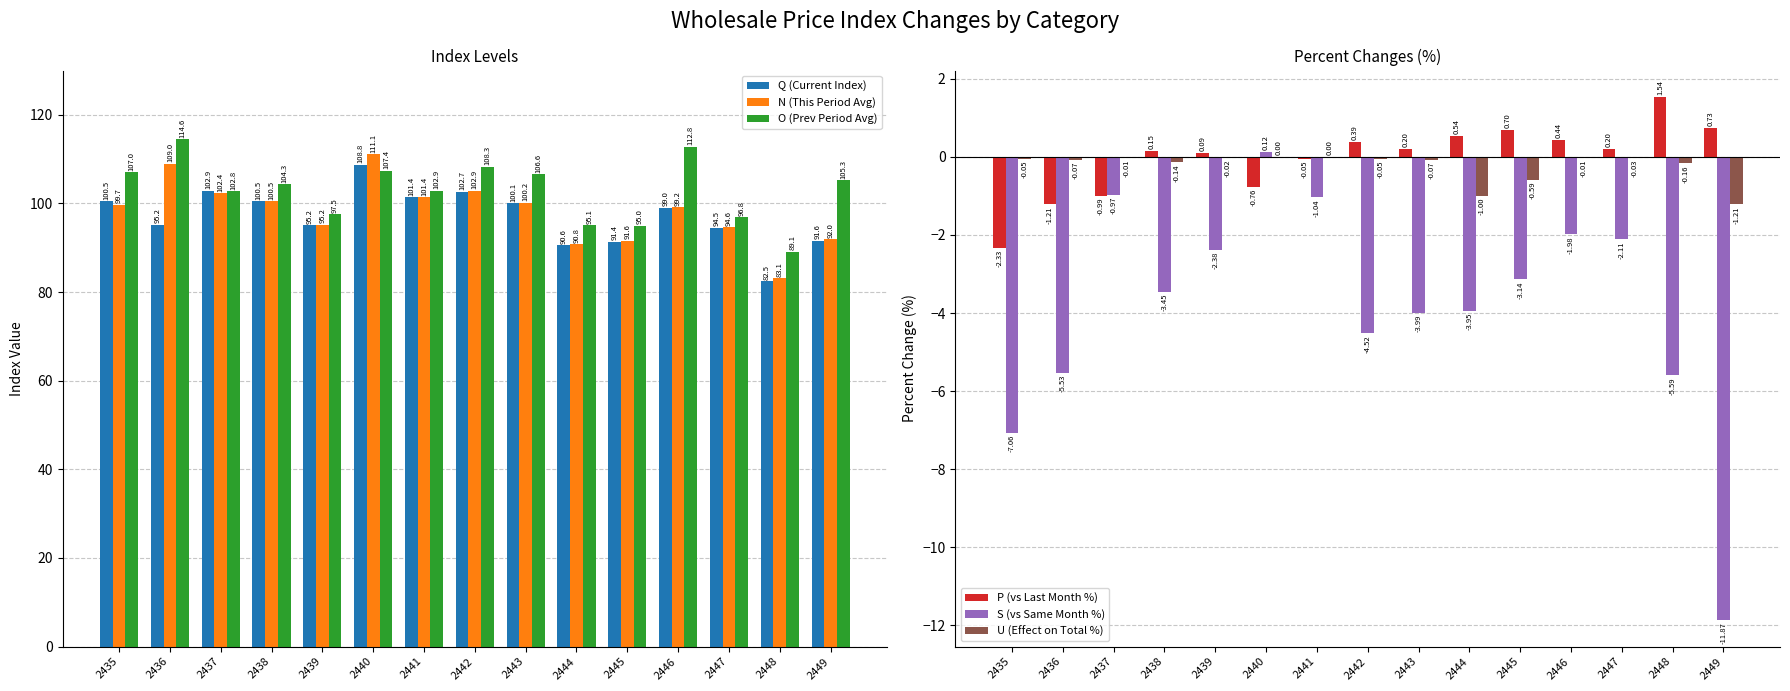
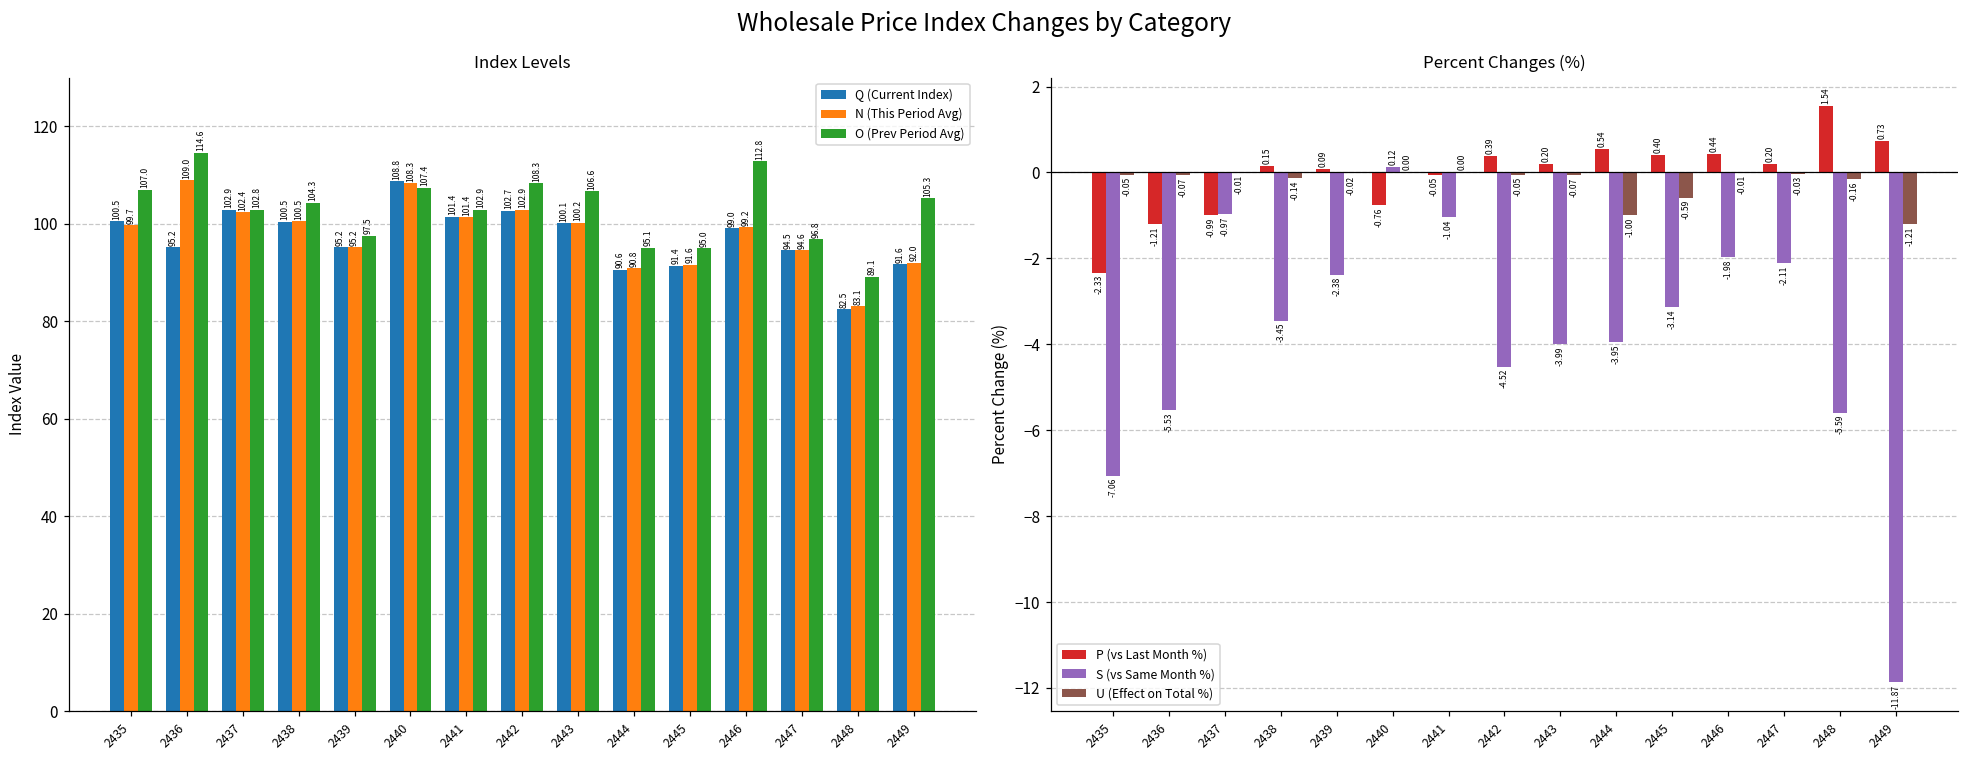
  {
    "Index Levels": {
      "Q (Current Index)": {
        "2435": 100.5,
        "2436": 95.2,
        "2437": 102.9,
        "2438": 100.5,
        "2439": 95.2,
        "2440": 108.8,
        "2441": 101.4,
        "2442": 102.7,
        "2443": 100.1,
        "2444": 90.6,
        "2445": 91.4,
        "2446": 99.0,
        "2447": 94.5,
        "2448": 82.5,
        "2449": 91.6
      },
      "N (This Period Avg)": {
        "2435": 99.7,
        "2436": 109.0,
        "2437": 102.4,
        "2438": 100.5,
        "2439": 95.2,
-       "2440": 111.1,
+       "2440": 108.3,
        "2441": 101.4,
        "2442": 102.9,
        "2443": 100.2,
        "2444": 90.8,
        "2445": 91.6,
        "2446": 99.2,
        "2447": 94.6,
        "2448": 83.1,
        "2449": 92.0
      },
      "O (Prev Period Avg)": {
        "2435": 107.0,
        "2436": 114.6,
        "2437": 102.8,
        "2438": 104.3,
        "2439": 97.5,
        "2440": 107.4,
        "2441": 102.9,
        "2442": 108.3,
        "2443": 106.6,
        "2444": 95.1,
        "2445": 95.0,
        "2446": 112.8,
        "2447": 96.8,
        "2448": 89.1,
        "2449": 105.3
      }
    },
    "Percent Changes (%)": {
      "P (vs Last Month %)": {
        "2435": -2.33,
        "2436": -1.21,
        "2437": -0.99,
        "2438": 0.15,
        "2439": 0.09,
        "2440": -0.76,
        "2441": -0.05,
        "2442": 0.39,
        "2443": 0.20,
        "2444": 0.54,
-       "2445": 0.70,
+       "2445": 0.40,
        "2446": 0.44,
        "2447": 0.20,
        "2448": 1.54,
        "2449": 0.73
      },
      "S (vs Same Month %)": {
        "2435": -7.06,
        "2436": -5.53,
        "2437": -0.97,
        "2438": -3.45,
        "2439": -2.38,
        "2440": 0.12,
        "2441": -1.04,
        "2442": -4.52,
        "2443": -3.99,
        "2444": -3.95,
        "2445": -3.14,
        "2446": -1.98,
        "2447": -2.11,
        "2448": -5.59,
        "2449": -11.87
      },
      "U (Effect on Total %)": {
        "2435": -0.05,
        "2436": -0.07,
        "2437": -0.01,
        "2438": -0.14,
        "2439": -0.02,
        "2440": 0.00,
        "2441": 0.00,
        "2442": -0.05,
        "2443": -0.07,
        "2444": -1.00,
        "2445": -0.59,
        "2446": -0.01,
        "2447": -0.03,
        "2448": -0.16,
        "2449": -1.21
      }
    }
  }
